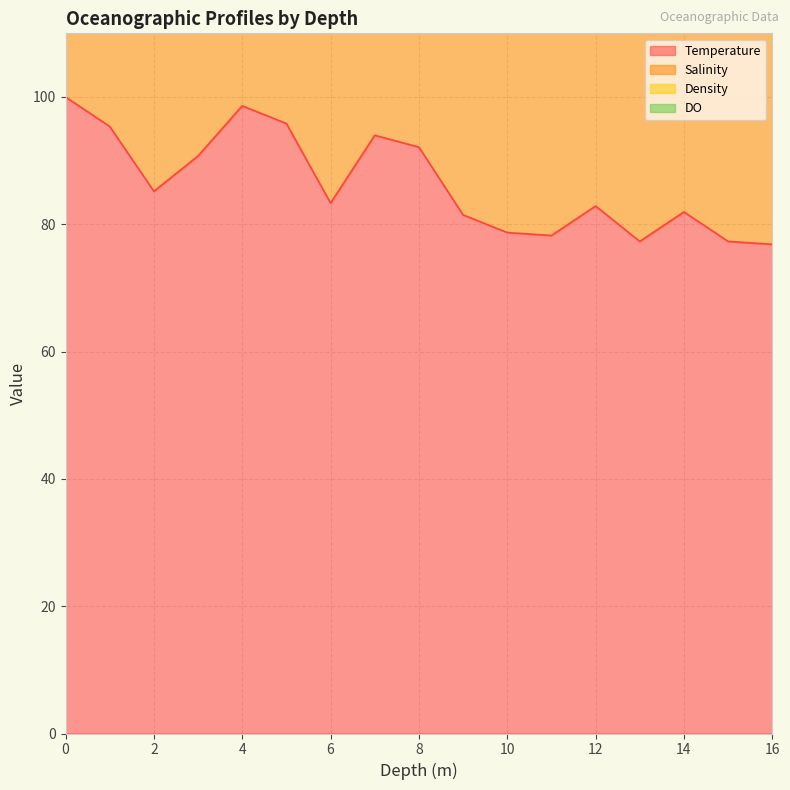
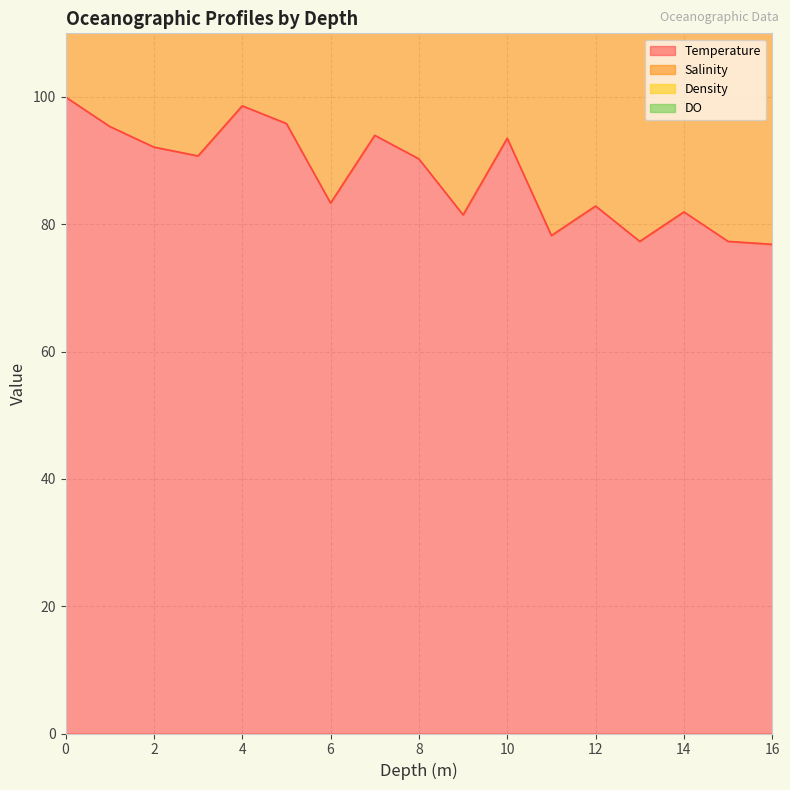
  {
    "Temperature": {
      "0": 100,
-     "2": 85,
+     "2": 92,
      "4": 99,
      "6": 83,
-     "8": 92,
-     "10": 79,
+     "8": 90,
+     "10": 94,
      "12": 83,
      "14": 82,
      "16": 77
    }
  }
